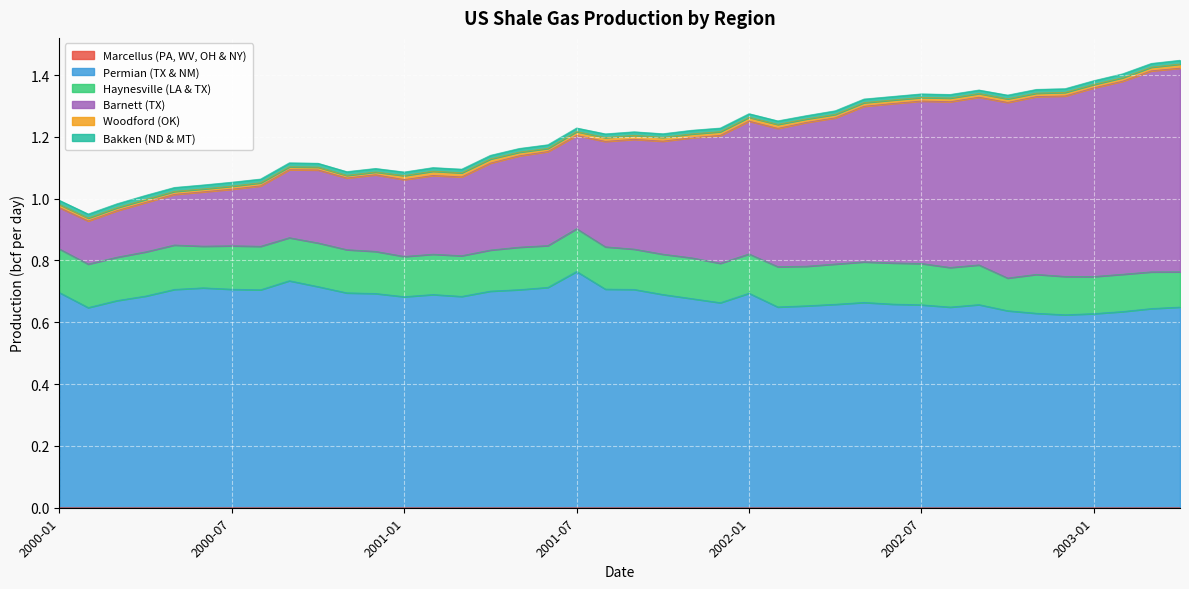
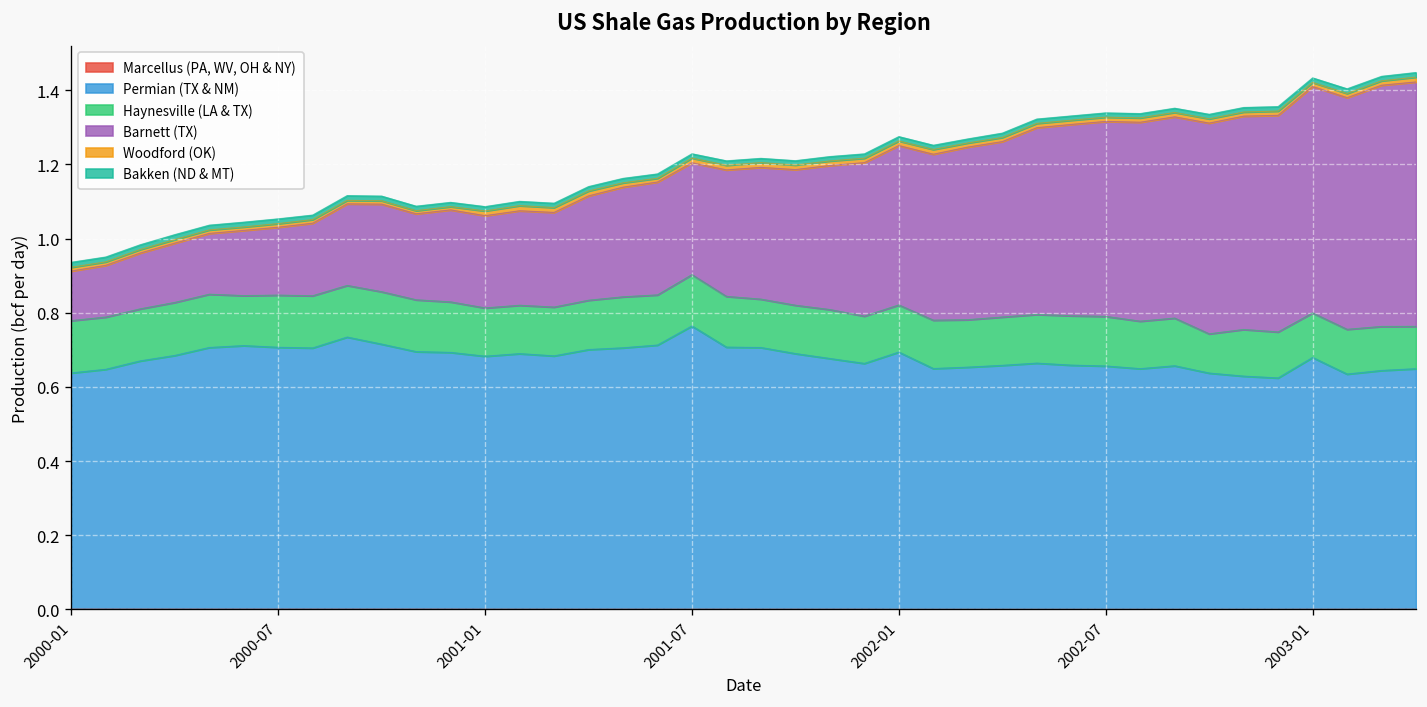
  {
    "Marcellus (PA, WV, OH & NY)": {
      "2000-01": 0.00,
      "2000-07": 0.00,
      "2001-01": 0.00,
      "2001-07": 0.00,
      "2002-01": 0.00,
      "2002-07": 0.00,
      "2003-01": 0.00
    },
    "Permian (TX & NM)": {
-     "2000-01": 0.70,
+     "2000-01": 0.64,
      "2000-07": 0.71,
      "2001-01": 0.68,
      "2001-07": 0.76,
      "2002-01": 0.69,
      "2002-07": 0.66,
-     "2003-01": 0.63
+     "2003-01": 0.68
    },
    "Barnett (TX)": {
      "2000-01": 0.13,
      "2000-07": 0.18,
      "2001-01": 0.25,
      "2001-07": 0.30,
      "2002-01": 0.43,
      "2002-07": 0.53,
      "2003-01": 0.61
    },
    "Woodford (OK)": {
      "2000-01": 0.01,
      "2000-07": 0.01,
      "2001-01": 0.01,
      "2001-07": 0.01,
      "2002-01": 0.01,
      "2002-07": 0.01,
      "2003-01": 0.01
    }
  }
